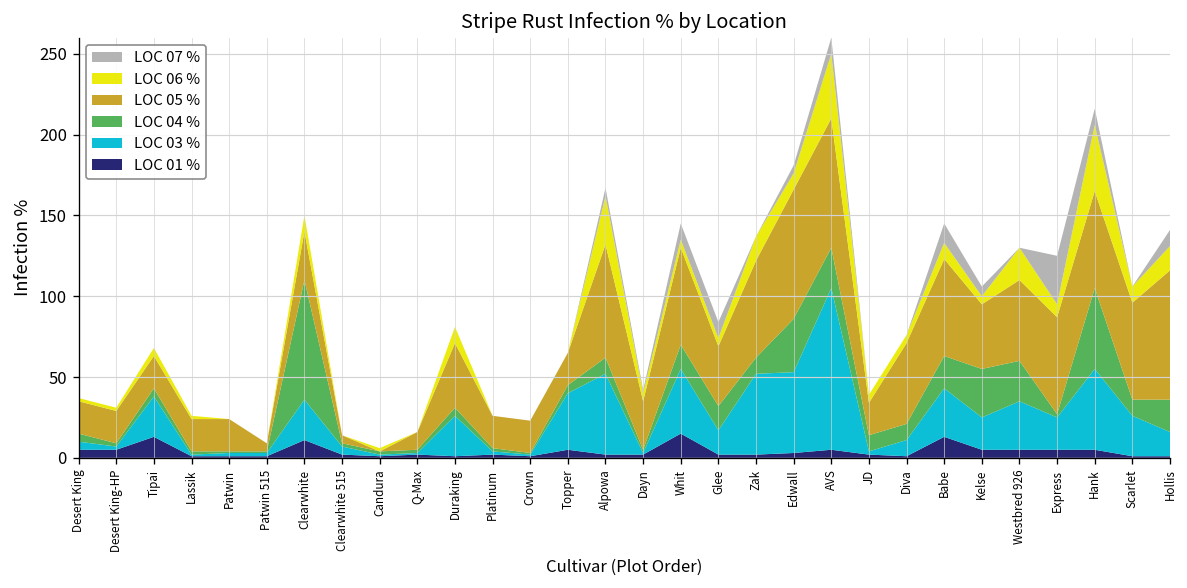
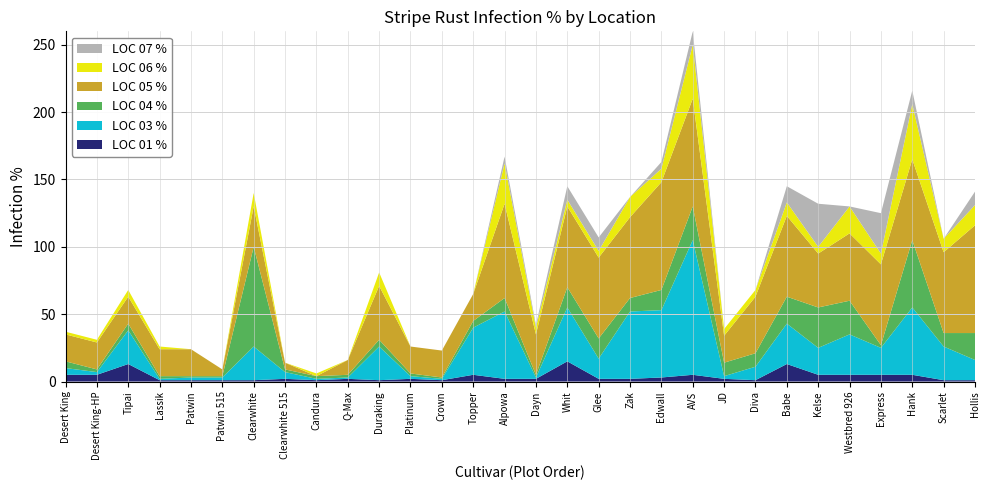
  {
    "LOC 01 %": {
      "Desert King": 5,
      "Desert King-HP": 5,
      "Tipai": 13,
-     "Clearwhite": 11,
+     "Clearwhite": 1,
      "Clearwhite 515": 2,
      "Platinum": 2,
      "Topper": 5,
      "Alpowa": 2,
      "Whit": 15,
      "Glee": 2,
      "Zak": 2,
      "Edwall": 3,
      "AVS": 5,
      "JD": 2,
      "Babe": 13,
      "Kelse": 5,
      "Westbred 926": 5,
      "Express": 5,
      "Hank": 5
    },
    "LOC 03 %": {
      "Desert King": 5,
      "Desert King-HP": 2,
      "Tipai": 25,
      "Clearwhite": 25,
      "Clearwhite 515": 5,
      "Duraking": 25,
      "Platinum": 2,
      "Topper": 35,
      "Alpowa": 50,
      "Whit": 40,
      "Glee": 15,
      "Zak": 50,
      "Edwall": 50,
      "AVS": 100,
      "JD": 2,
      "Diva": 10,
      "Babe": 30,
      "Kelse": 20,
      "Westbred 926": 30,
      "Express": 20,
      "Hank": 50,
      "Scarlet": 25,
      "Hollis": 15
    },
    "LOC 04 %": {
      "Desert King": 5,
      "Desert King-HP": 2,
      "Tipai": 5,
      "Lassik": 2,
      "Clearwhite": 74,
      "Clearwhite 515": 2,
      "Q-Max": 2,
      "Duraking": 5,
      "Platinum": 2,
      "Topper": 5,
      "Alpowa": 10,
      "Dayn": 2,
      "Whit": 15,
      "Glee": 15,
      "Zak": 10,
-     "Edwall": 33,
+     "Edwall": 15,
      "AVS": 25,
      "JD": 10,
      "Diva": 10,
      "Babe": 20,
      "Kelse": 30,
      "Westbred 926": 25,
      "Express": 2,
      "Hank": 50,
      "Scarlet": 10,
      "Hollis": 20
    },
    "LOC 05 %": {
      "Desert King": 20,
      "Desert King-HP": 20,
      "Tipai": 20,
      "Lassik": 20,
      "Clearwhite": 30,
      "Duraking": 40,
      "Alpowa": 70,
      "Dayn": 30,
      "Whit": 60,
-     "Glee": 37,
+     "Glee": 60,
      "Zak": 60,
      "Edwall": 80,
      "AVS": 80,
      "JD": 20,
-     "Diva": 50,
+     "Diva": 42,
      "Babe": 60,
      "Kelse": 40,
      "Westbred 926": 50,
      "Express": 60,
      "Hank": 60,
      "Scarlet": 60,
      "Hollis": 80
    },
    "LOC 06 %": {
      "Alpowa": 30,
      "Dayn": 5,
      "Whit": 5,
      "Glee": 5,
      "Edwall": 10,
      "AVS": 40,
      "Babe": 10,
      "Kelse": 5,
      "Express": 8,
      "Hank": 41,
      "Hollis": 15
    },
    "LOC 07 %": {
      "Alpowa": 5,
      "Dayn": 2,
      "Whit": 10,
      "Glee": 10,
      "Edwall": 5,
      "AVS": 10,
      "Babe": 12,
-     "Kelse": 6,
+     "Kelse": 32,
      "Express": 30,
      "Hank": 10,
      "Hollis": 10
    }
  }
